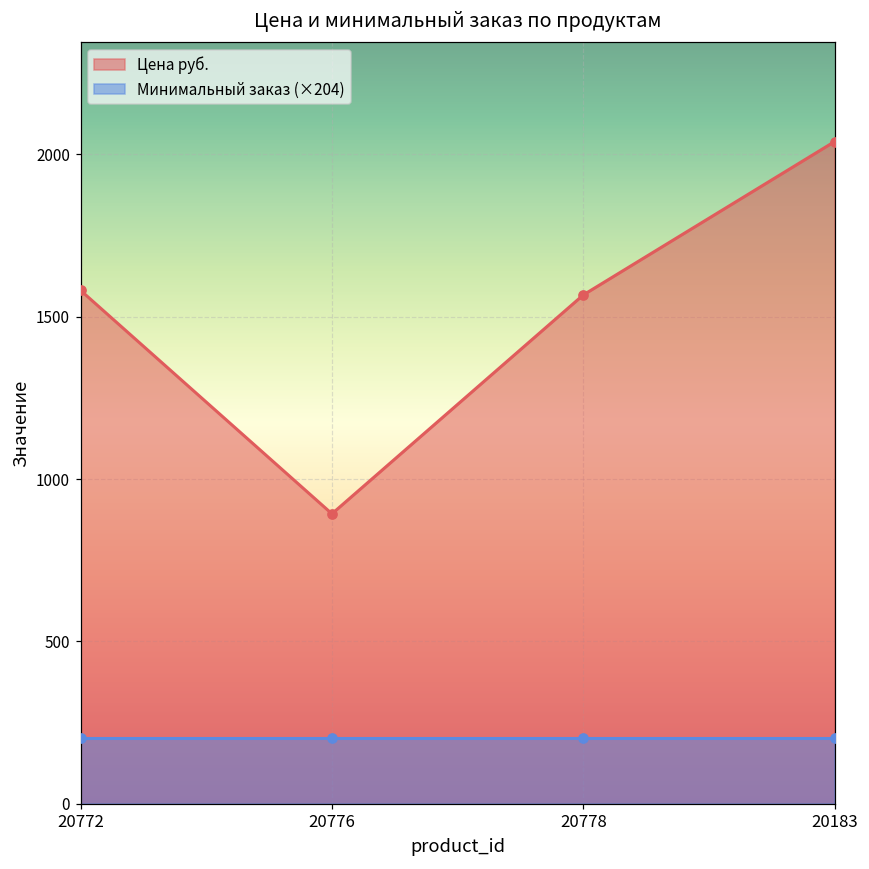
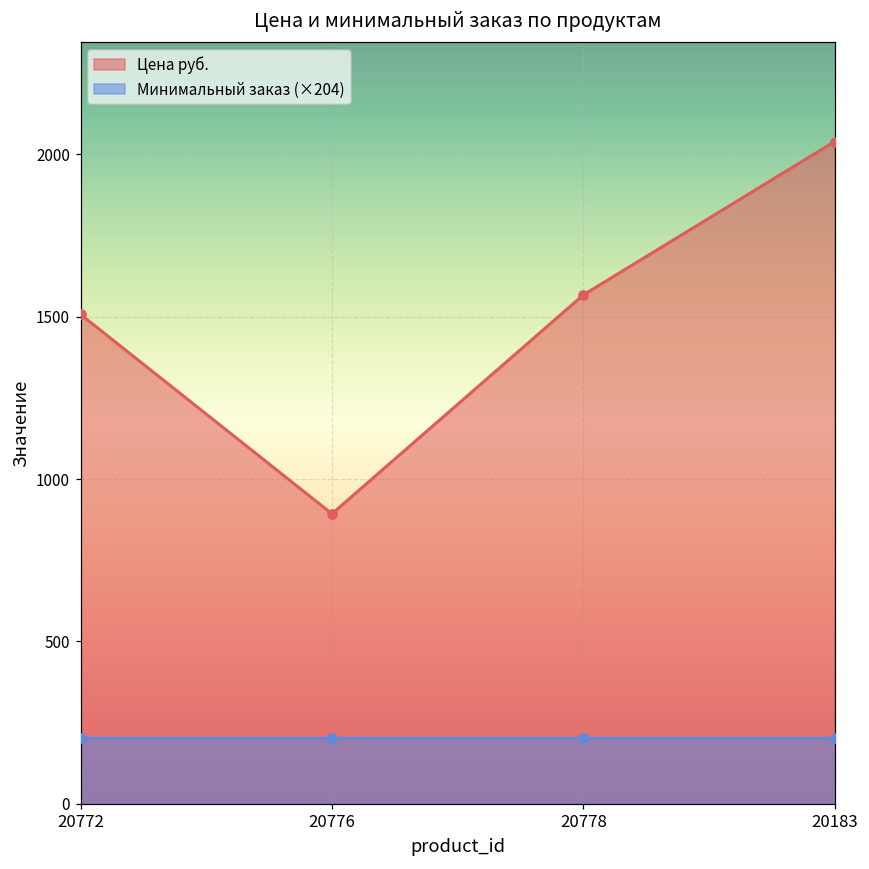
  {
    "Цена руб.": {
-     "20772": 1580,
+     "20772": 1510,
      "20776": 890,
      "20778": 1570,
      "20183": 2040
    },
    "Минимальный заказ (×204)": {
      "20772": 200,
      "20776": 200,
      "20778": 200,
      "20183": 200
    }
  }
